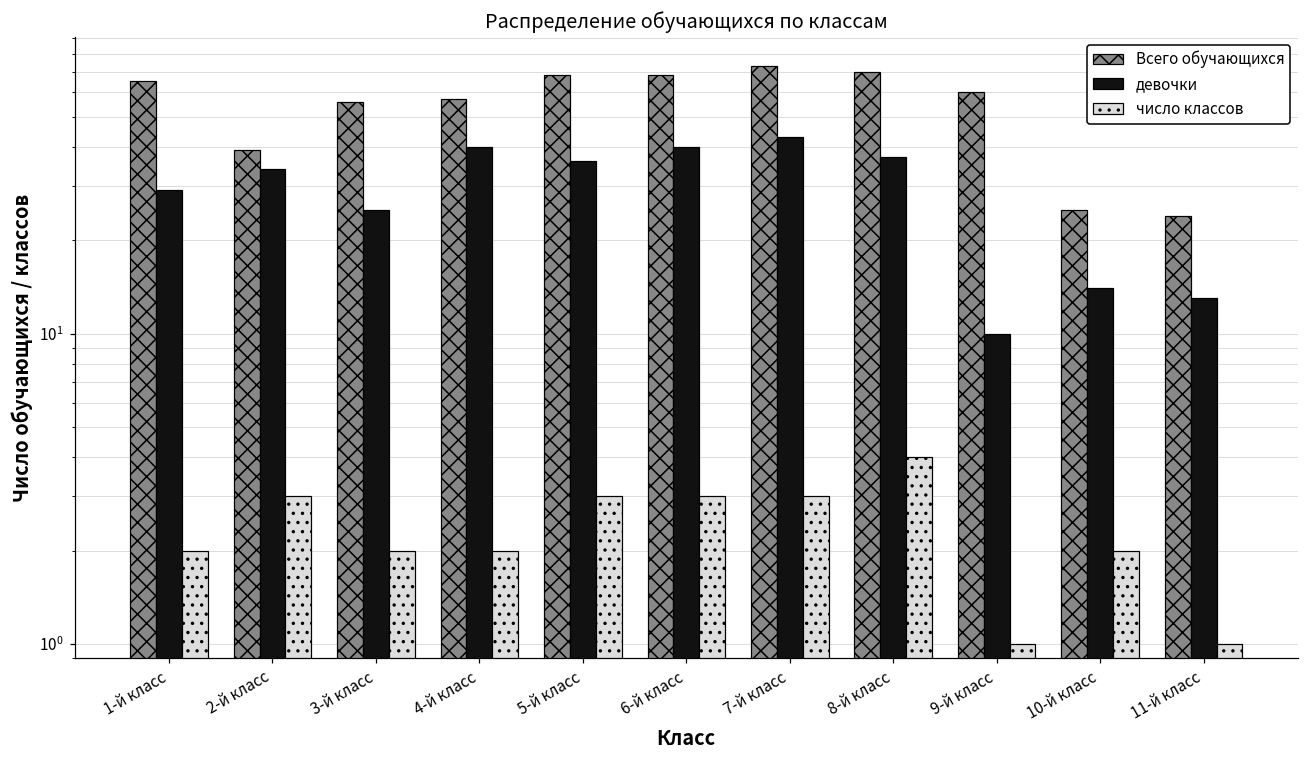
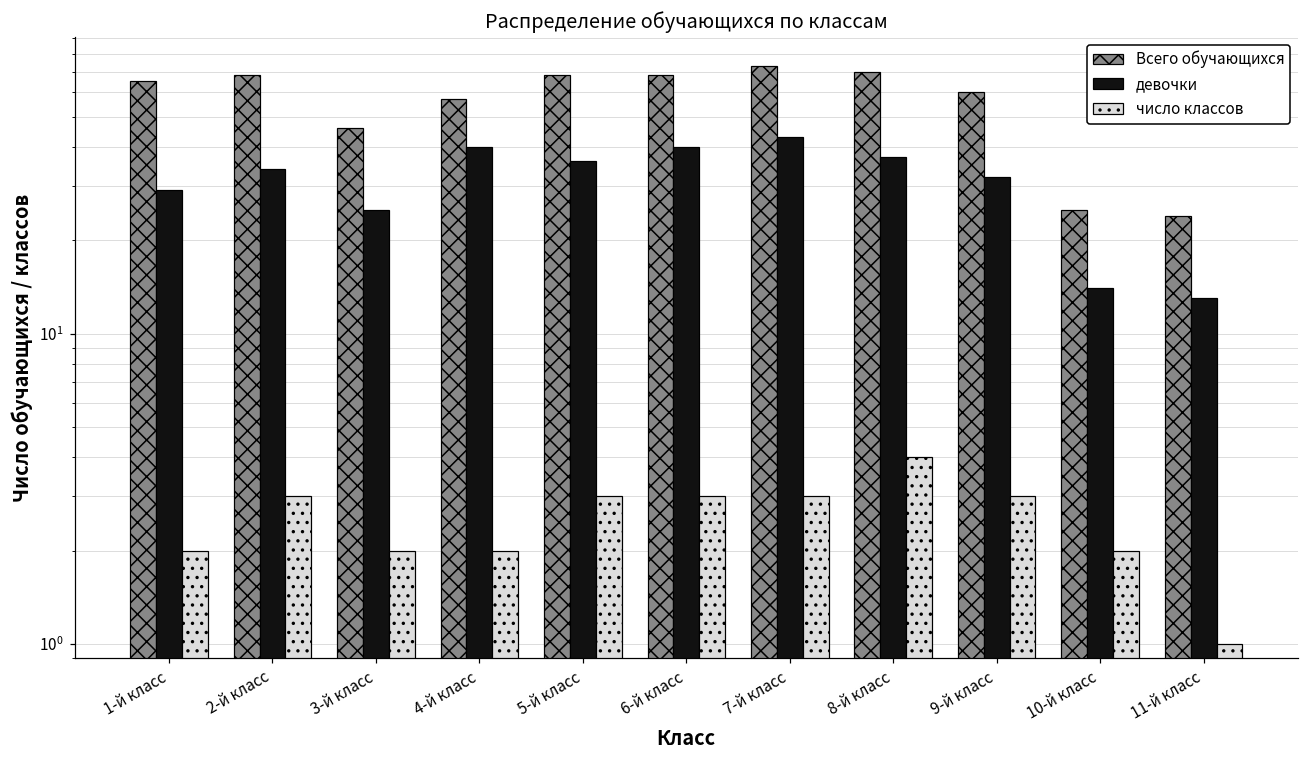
  {
    "Всего обучающихся": {
      "1-й класс": 65,
-     "2-й класс": 39,
-     "3-й класс": 56,
+     "2-й класс": 68,
+     "3-й класс": 46,
      "4-й класс": 57,
      "5-й класс": 68,
      "6-й класс": 68,
      "7-й класс": 73,
      "8-й класс": 70,
      "9-й класс": 60,
      "10-й класс": 25,
      "11-й класс": 24
    },
    "девочки": {
      "1-й класс": 29,
      "2-й класс": 34,
      "3-й класс": 25,
      "4-й класс": 40,
      "5-й класс": 36,
      "6-й класс": 40,
      "7-й класс": 43,
      "8-й класс": 37,
-     "9-й класс": 10,
+     "9-й класс": 32,
      "10-й класс": 14,
      "11-й класс": 13
    },
    "число классов": {
      "1-й класс": 2,
      "2-й класс": 3,
      "3-й класс": 2,
      "4-й класс": 2,
      "5-й класс": 3,
      "6-й класс": 3,
      "7-й класс": 3,
      "8-й класс": 4,
-     "9-й класс": 1,
+     "9-й класс": 3,
      "10-й класс": 2,
      "11-й класс": 1
    }
  }
